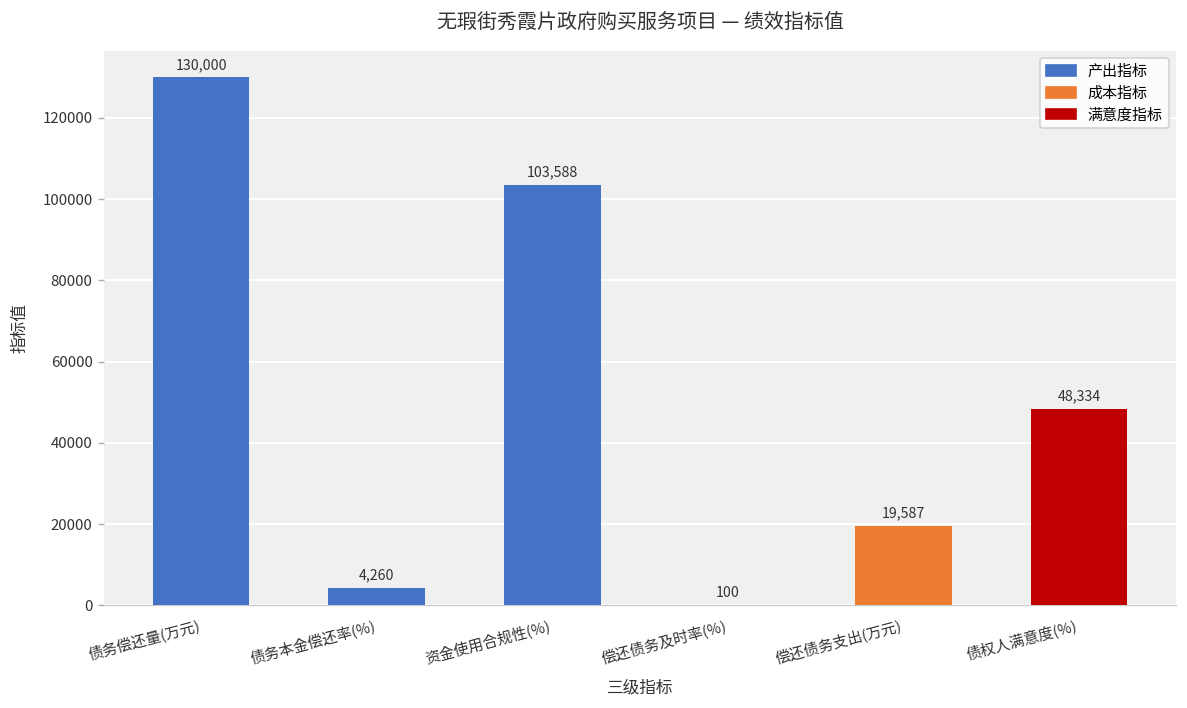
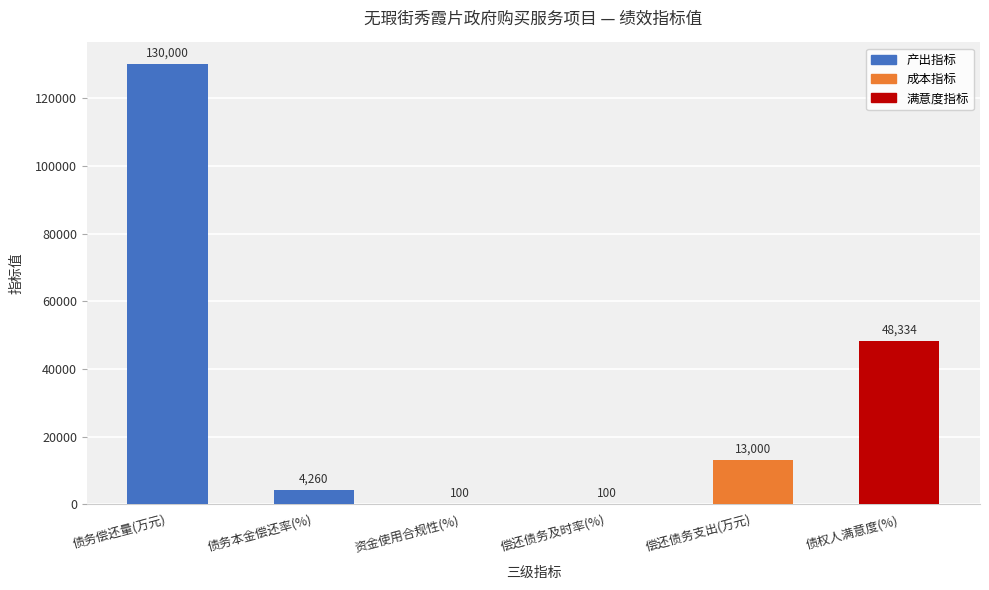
  {
    "债务偿还量(万元)": "130,000",
    "债务本金偿还率(%)": "4,260",
-   "资金使用合规性(%)": "103,588",
+   "资金使用合规性(%)": "100",
    "偿还债务及时率(%)": "100",
-   "偿还债务支出(万元)": "19,587",
+   "偿还债务支出(万元)": "13,000",
    "债权人满意度(%)": "48,334"
  }
